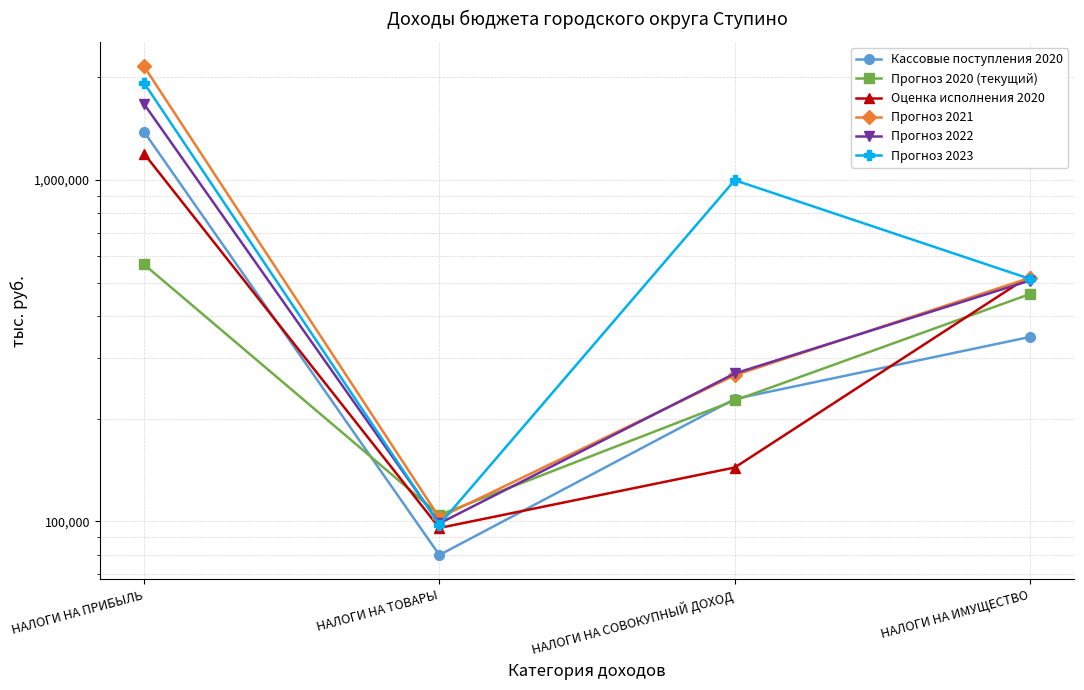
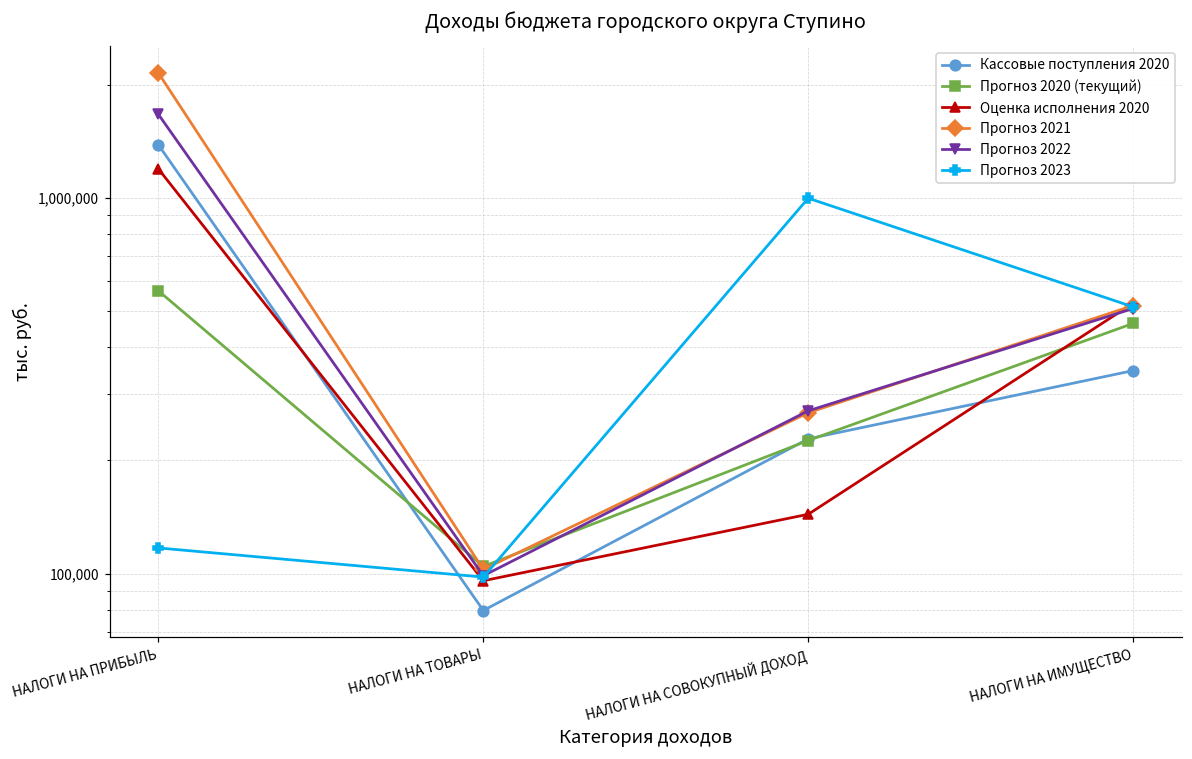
  {
    "Кассовые поступления 2020": {
      "НАЛОГИ НА ПРИБЫЛЬ": "1,380,000",
      "НАЛОГИ НА ТОВАРЫ": "80,000",
      "НАЛОГИ НА ИМУЩЕСТВО": "350,000"
    },
    "Прогноз 2020 (текущий)": {
      "НАЛОГИ НА ПРИБЫЛЬ": "570,000",
      "НАЛОГИ НА ТОВАРЫ": "104,000",
      "НАЛОГИ НА ИМУЩЕСТВО": "460,000"
    },
    "Оценка исполнения 2020": {
      "НАЛОГИ НА ПРИБЫЛЬ": "1,190,000",
      "НАЛОГИ НА ТОВАРЫ": "96,000",
      "НАЛОГИ НА СОВОКУПНЫЙ ДОХОД": "144,000"
    },
    "Прогноз 2021": {
      "НАЛОГИ НА ПРИБЫЛЬ": "2,200,000",
      "НАЛОГИ НА ТОВАРЫ": "103,000"
    },
    "Прогноз 2022": {
      "НАЛОГИ НА ПРИБЫЛЬ": "1,700,000"
    },
    "Прогноз 2023": {
-     "НАЛОГИ НА ПРИБЫЛЬ": "1,900,000",
+     "НАЛОГИ НА ПРИБЫЛЬ": "117,000",
      "НАЛОГИ НА СОВОКУПНЫЙ ДОХОД": "1,000,000"
    }
  }
